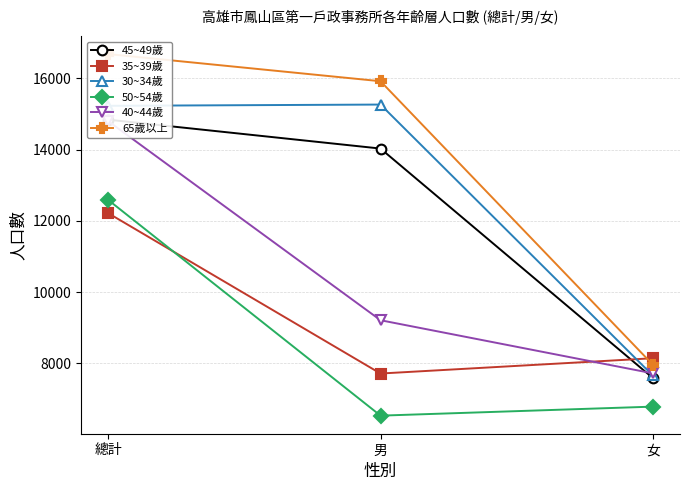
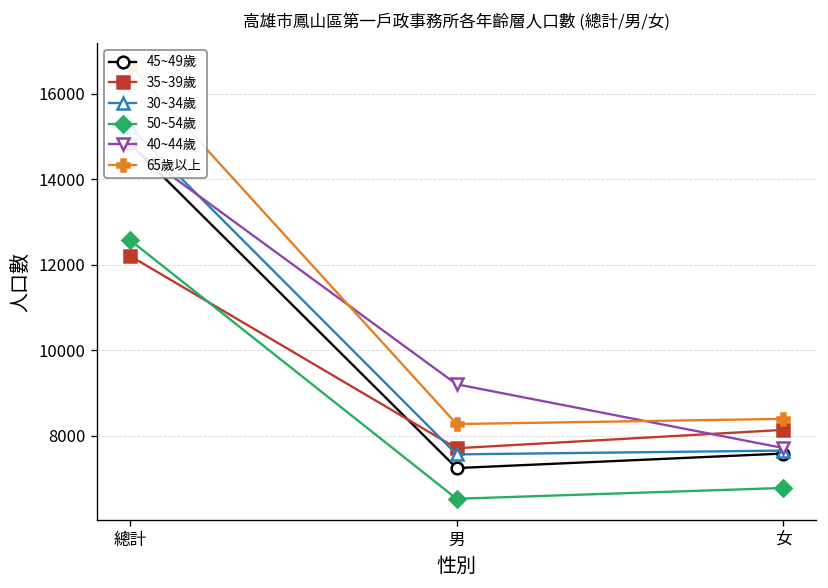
  {
    "45~49歲": {
-     "男": 14000
+     "男": 7200
    },
    "35~39歲": {
      "總計": 12200,
      "男": 7700,
      "女": 8100
    },
    "30~34歲": {
-     "男": 15300
+     "男": 7600
    },
    "50~54歲": {
      "總計": 12600,
      "男": 6500,
      "女": 6800
    },
    "40~44歲": {
      "男": 9200
    },
    "65歲以上": {
-     "男": 15900,
-     "女": 8000
+     "男": 8300,
+     "女": 8400
    }
  }
